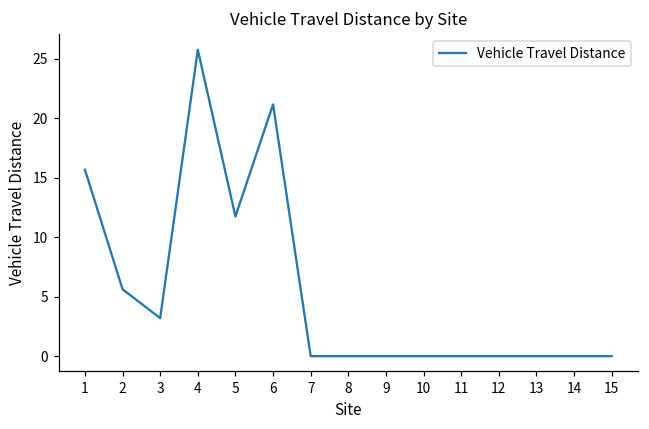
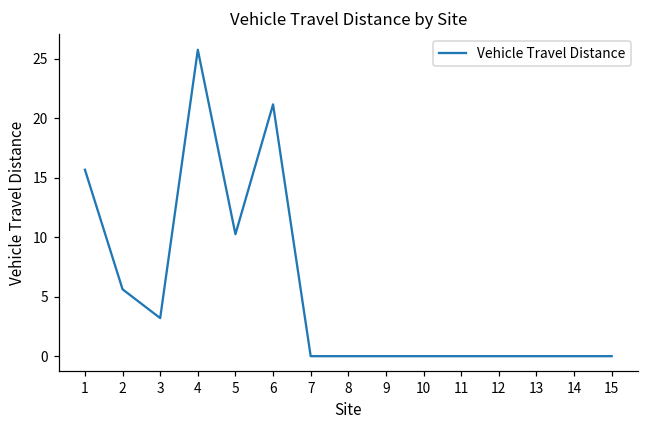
  {
    "1": 15.7,
    "2": 5.6,
    "3": 3.2,
    "4": 25.8,
-   "5": 11.7,
+   "5": 10.3,
    "6": 21.2,
    "7": 0.0,
    "8": 0.0,
    "9": 0.0,
    "10": 0.0,
    "11": 0.0,
    "12": 0.0,
    "13": 0.0,
    "14": 0.0,
    "15": 0.0
  }
